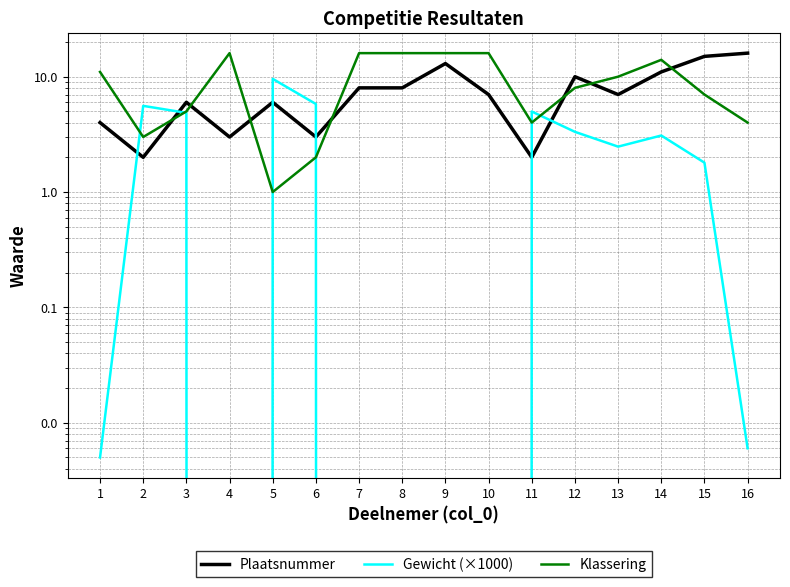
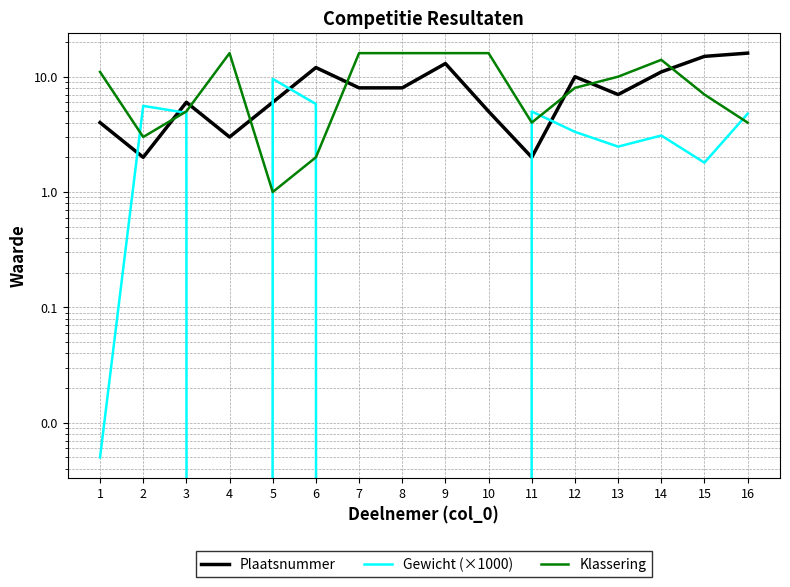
  {
    "Plaatsnummer": {
      "1": 4,
      "2": 2,
      "3": 6,
      "4": 3,
      "5": 6,
-     "6": 3,
+     "6": 12,
      "7": 8,
      "8": 8,
      "9": 13,
-     "10": 7,
+     "10": 5,
      "11": 2,
      "12": 10,
      "13": 7,
      "14": 11,
      "15": 15,
      "16": 16
    },
    "Gewicht (×1000)": {
      "1": 0.005,
      "2": 6,
      "5": 10,
      "6": 6,
      "11": 5.0,
      "12": 3.3,
      "13": 2.5,
      "14": 3.1,
      "15": 1.8,
-     "16": 0.006
+     "16": 4.8
    },
    "Klassering": {
      "1": 11,
      "2": 3.0,
      "4": 16,
      "5": 1.0,
      "6": 2.0,
      "7": 16,
      "8": 16,
      "9": 16,
      "10": 16,
      "11": 4.0,
      "12": 8,
      "13": 10,
      "14": 14,
      "15": 7,
      "16": 4.0
    }
  }
